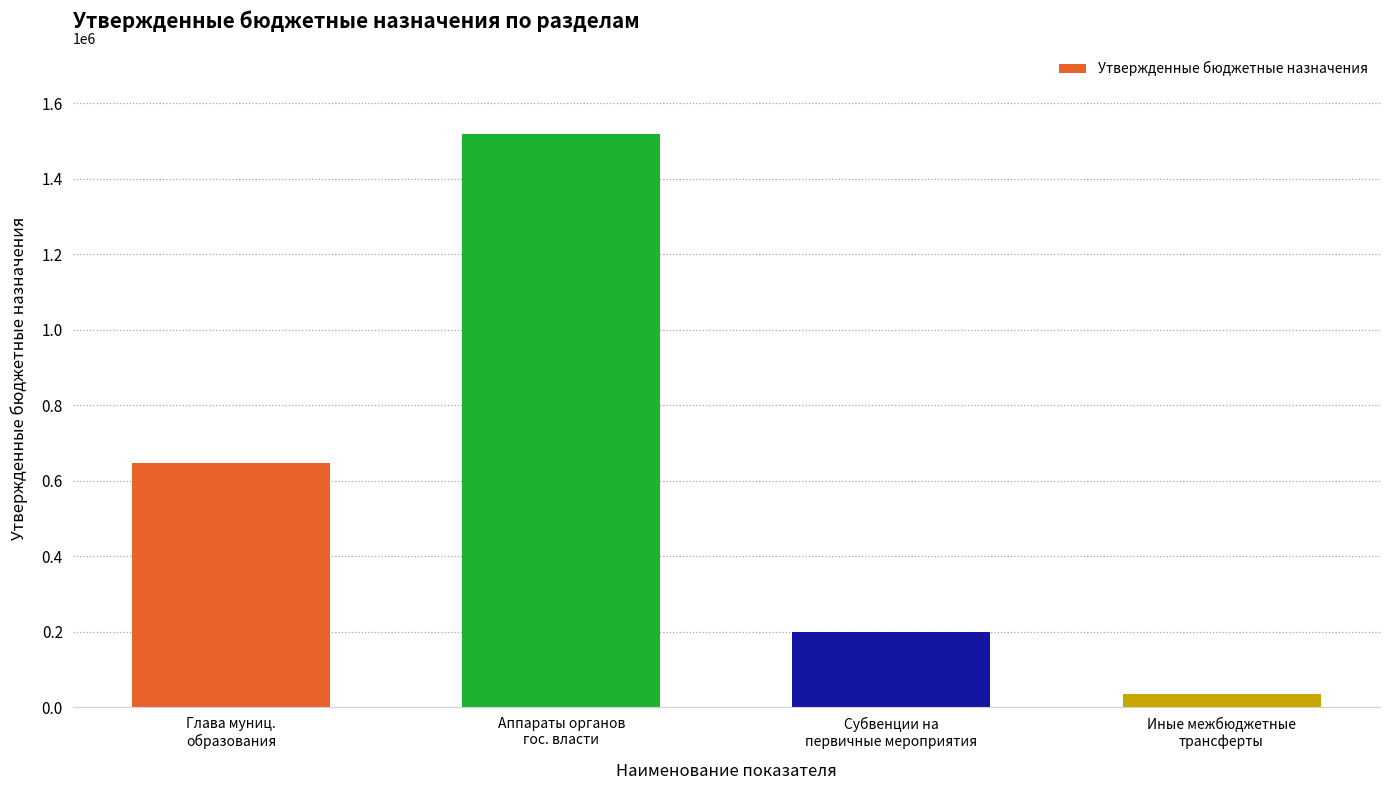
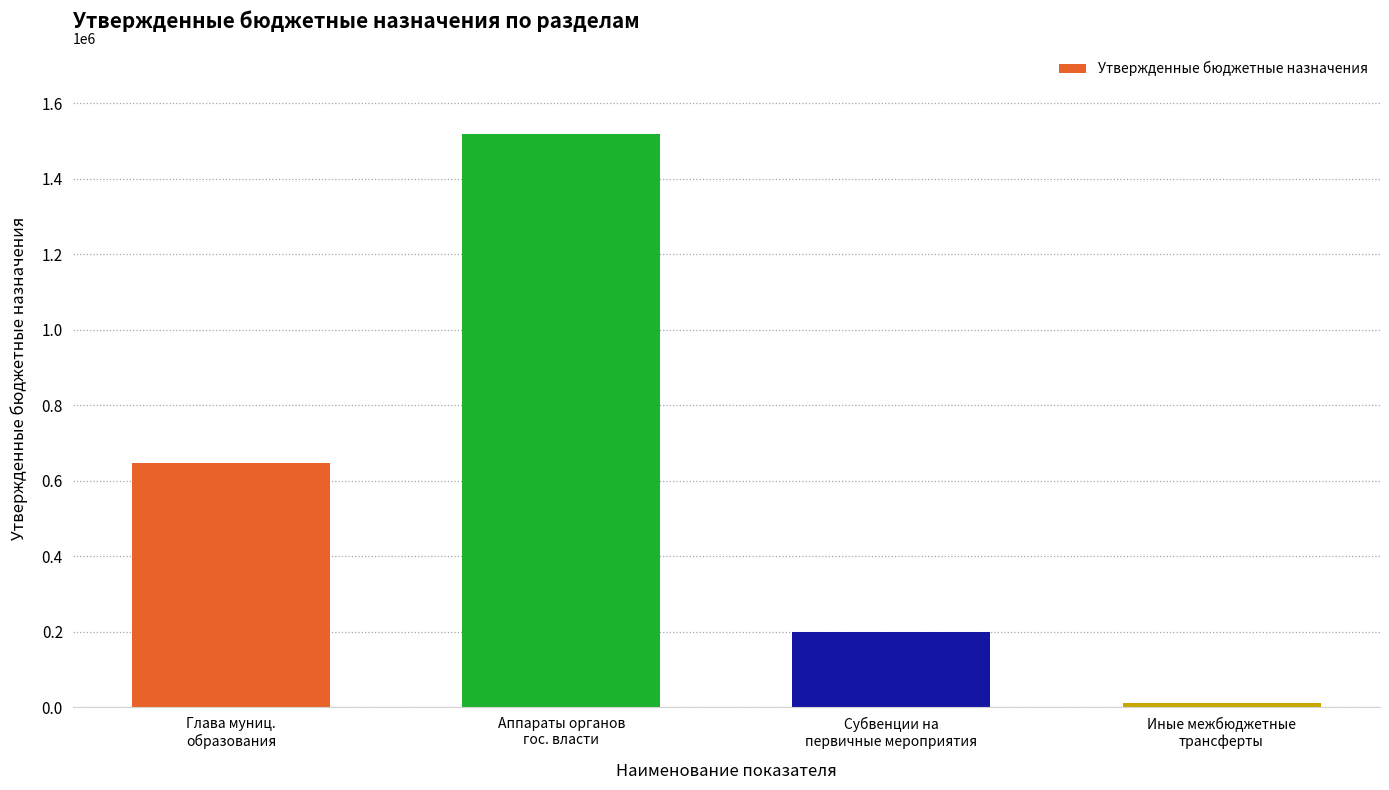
  {
    "Глава муниц. образования": 650000,
    "Аппараты органов гос. власти": 1520000,
    "Субвенции на первичные мероприятия": 200000,
-   "Иные межбюджетные трансферты": 40000
+   "Иные межбюджетные трансферты": 10000
  }
